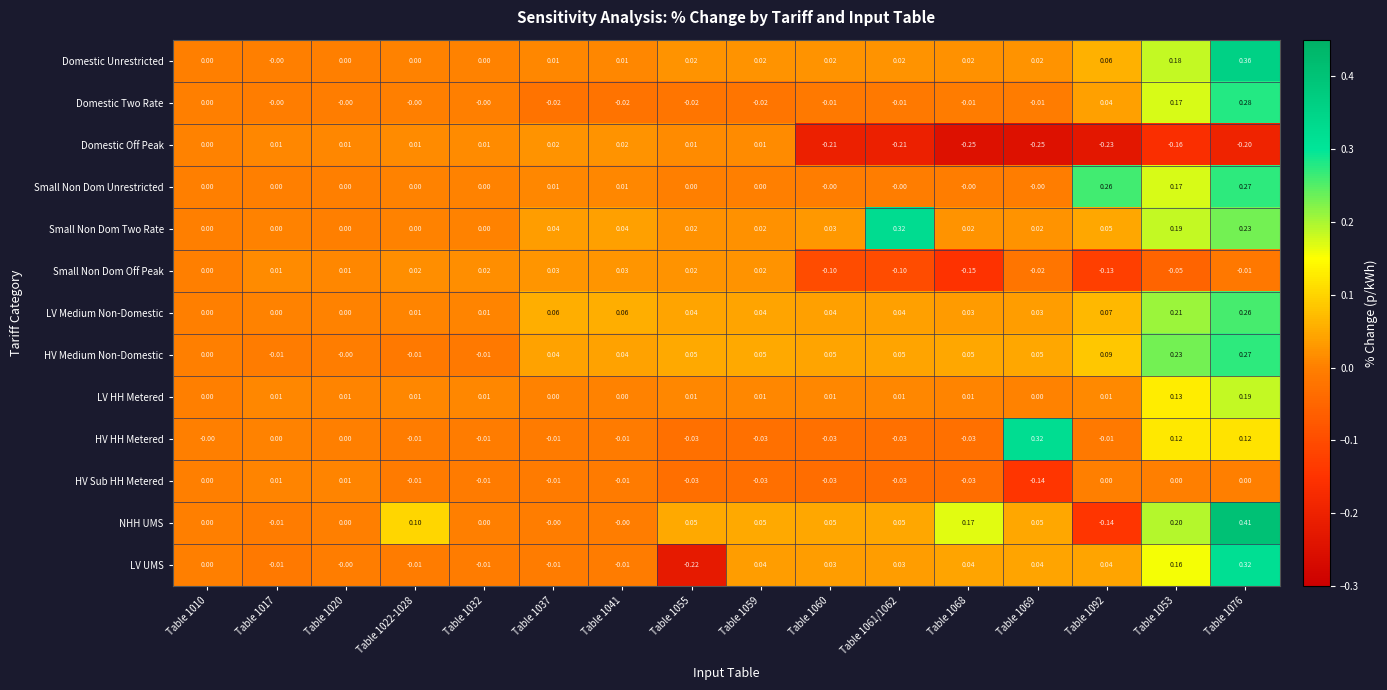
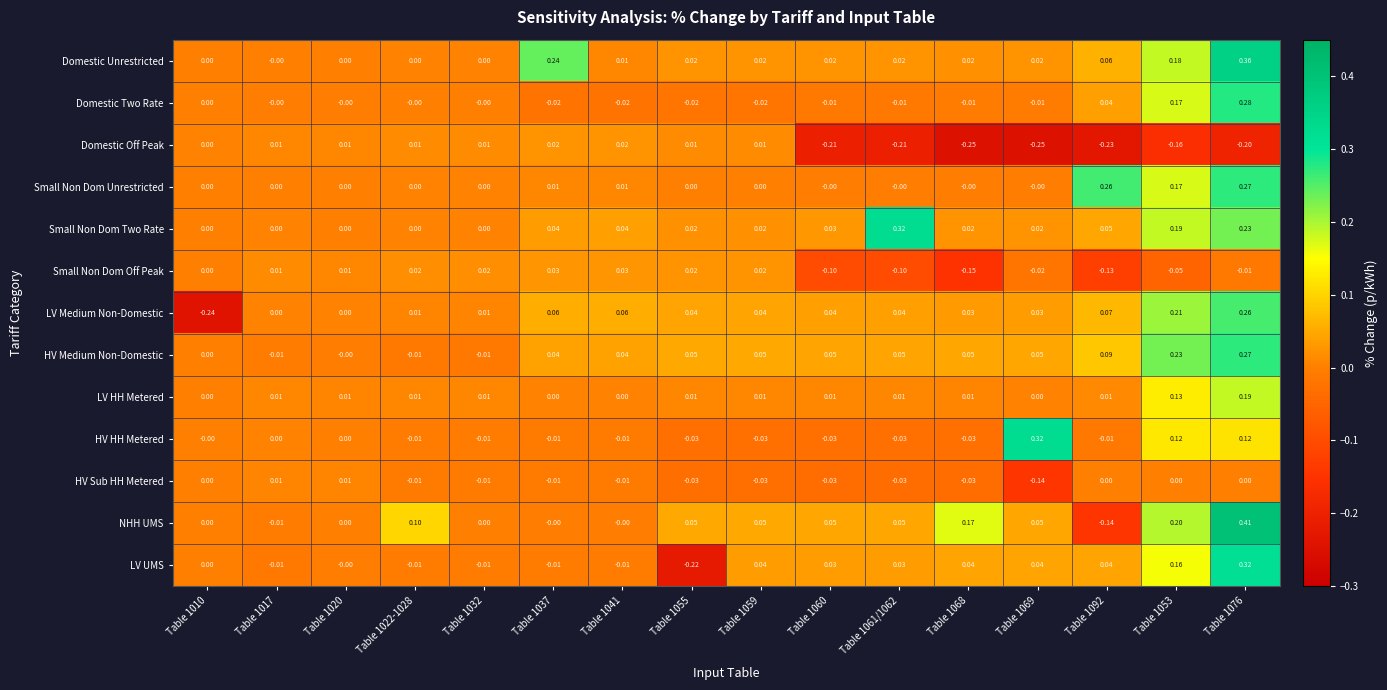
  {
    "Domestic Unrestricted": {
      "Table 1010": 0.00,
      "Table 1017": -0.00,
      "Table 1020": 0.00,
      "Table 1022-1028": 0.00,
      "Table 1032": 0.00,
-     "Table 1037": 0.01,
+     "Table 1037": 0.24,
      "Table 1041": 0.01,
      "Table 1055": 0.02,
      "Table 1059": 0.02,
      "Table 1060": 0.02,
      "Table 1061/1062": 0.02,
      "Table 1068": 0.02,
      "Table 1069": 0.02,
      "Table 1092": 0.06,
      "Table 1053": 0.18,
      "Table 1076": 0.36
    },
    "LV Medium Non-Domestic": {
-     "Table 1010": 0.00,
+     "Table 1010": -0.24,
      "Table 1017": 0.00,
      "Table 1020": 0.00,
      "Table 1022-1028": 0.01,
      "Table 1032": 0.01,
      "Table 1037": 0.06,
      "Table 1041": 0.06,
      "Table 1055": 0.04,
      "Table 1059": 0.04,
      "Table 1060": 0.04,
      "Table 1061/1062": 0.04,
      "Table 1068": 0.03,
      "Table 1069": 0.03,
      "Table 1092": 0.07,
      "Table 1053": 0.21,
      "Table 1076": 0.26
    }
  }
